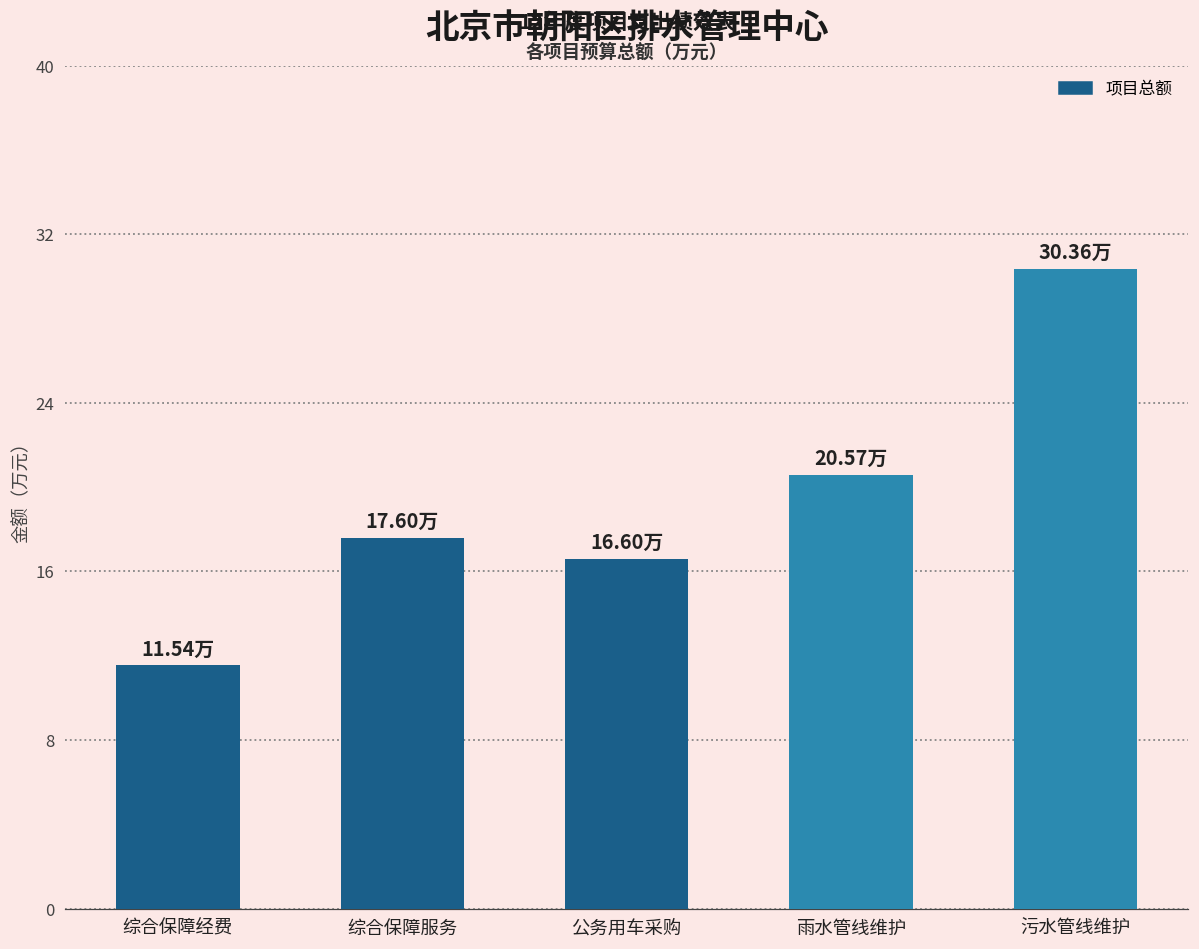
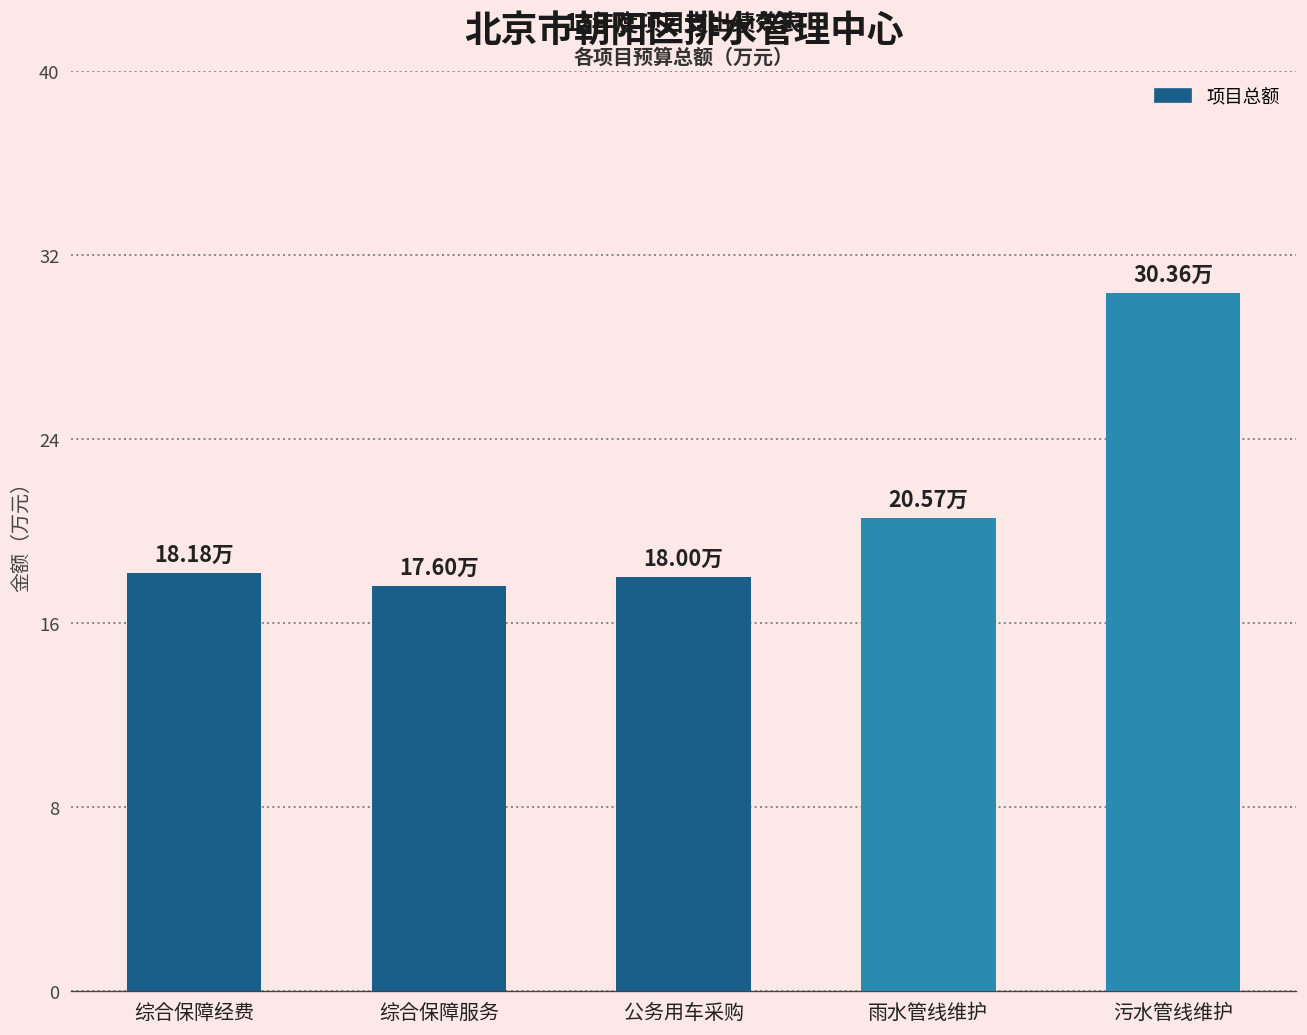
  {
-   "综合保障经费": "11.54万",
+   "综合保障经费": "18.18万",
    "综合保障服务": "17.60万",
-   "公务用车采购": "16.60万",
+   "公务用车采购": "18.00万",
    "雨水管线维护": "20.57万",
    "污水管线维护": "30.36万"
  }
